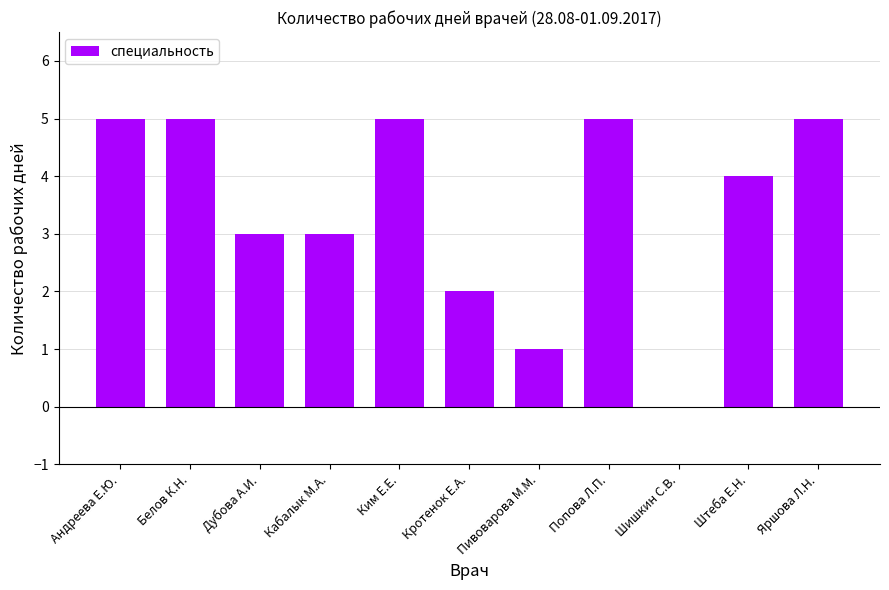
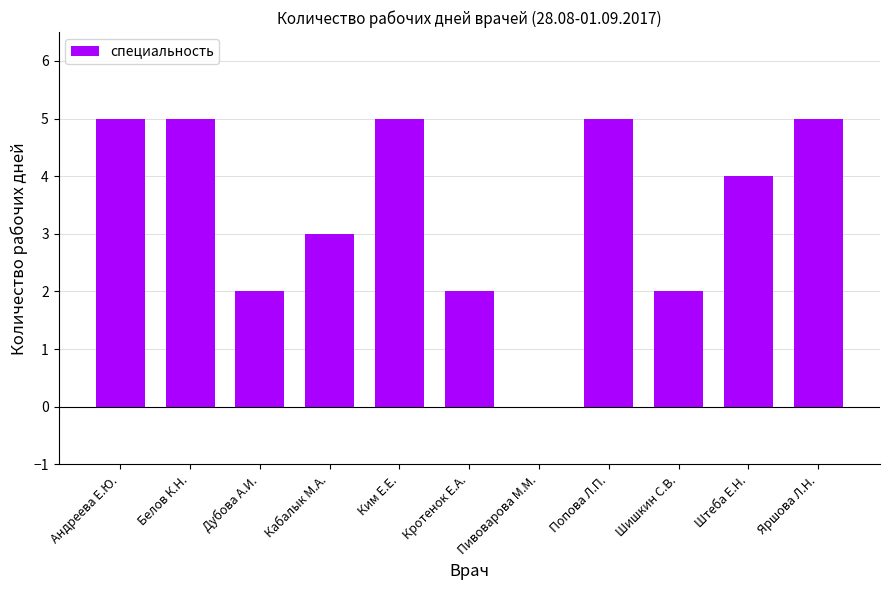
  {
    "Андреева Е.Ю.": 5,
    "Белов К.Н.": 5,
-   "Дубова А.И.": 3,
+   "Дубова А.И.": 2,
    "Кабалык М.А.": 3,
    "Ким Е.Е.": 5,
    "Кротенок Е.А.": 2,
-   "Пивоварова М.М.": 1,
+   "Пивоварова М.М.": 0,
    "Попова Л.П.": 5,
-   "Шишкин С.В.": 0,
+   "Шишкин С.В.": 2,
    "Штеба Е.Н.": 4,
    "Яршова Л.Н.": 5
  }
